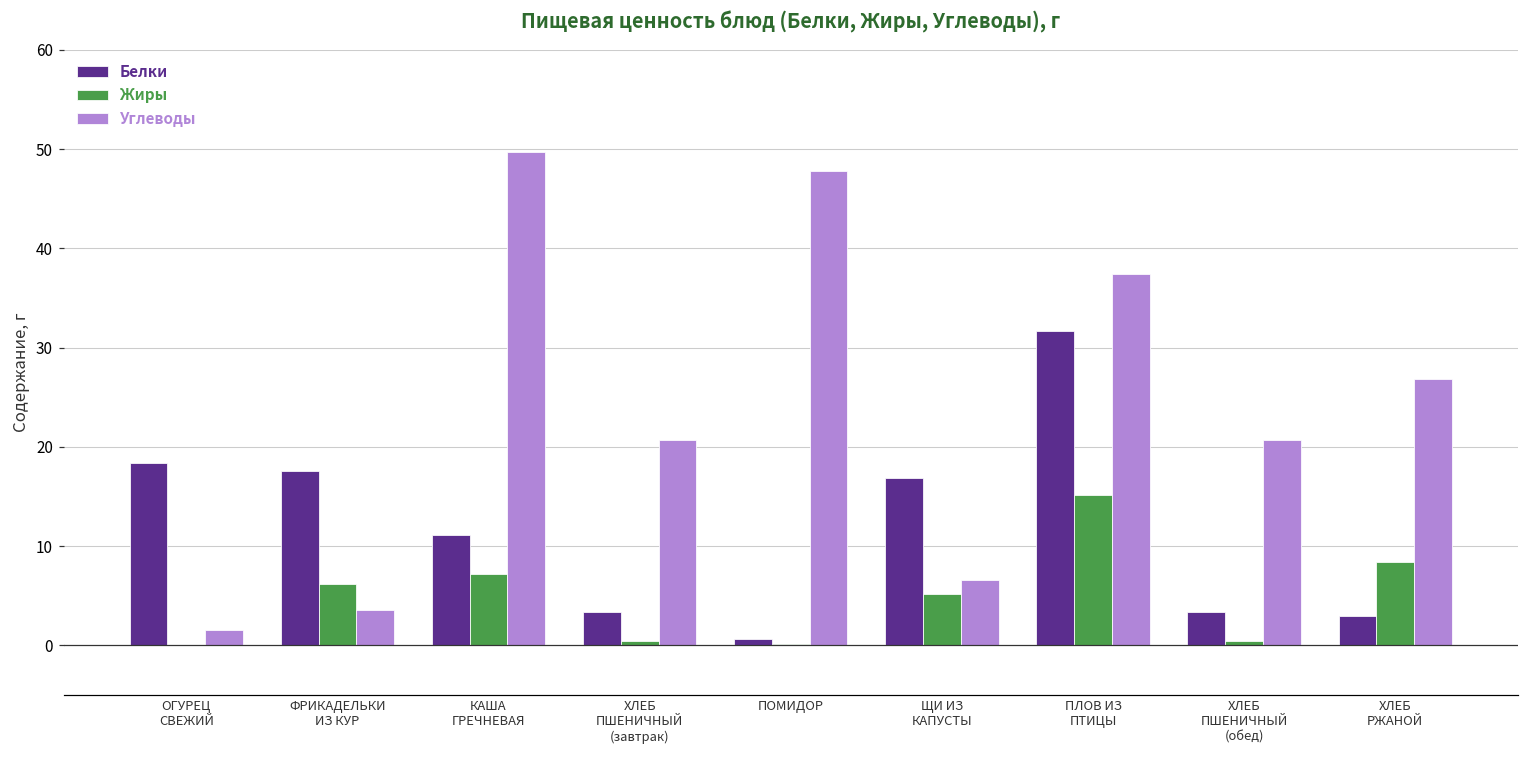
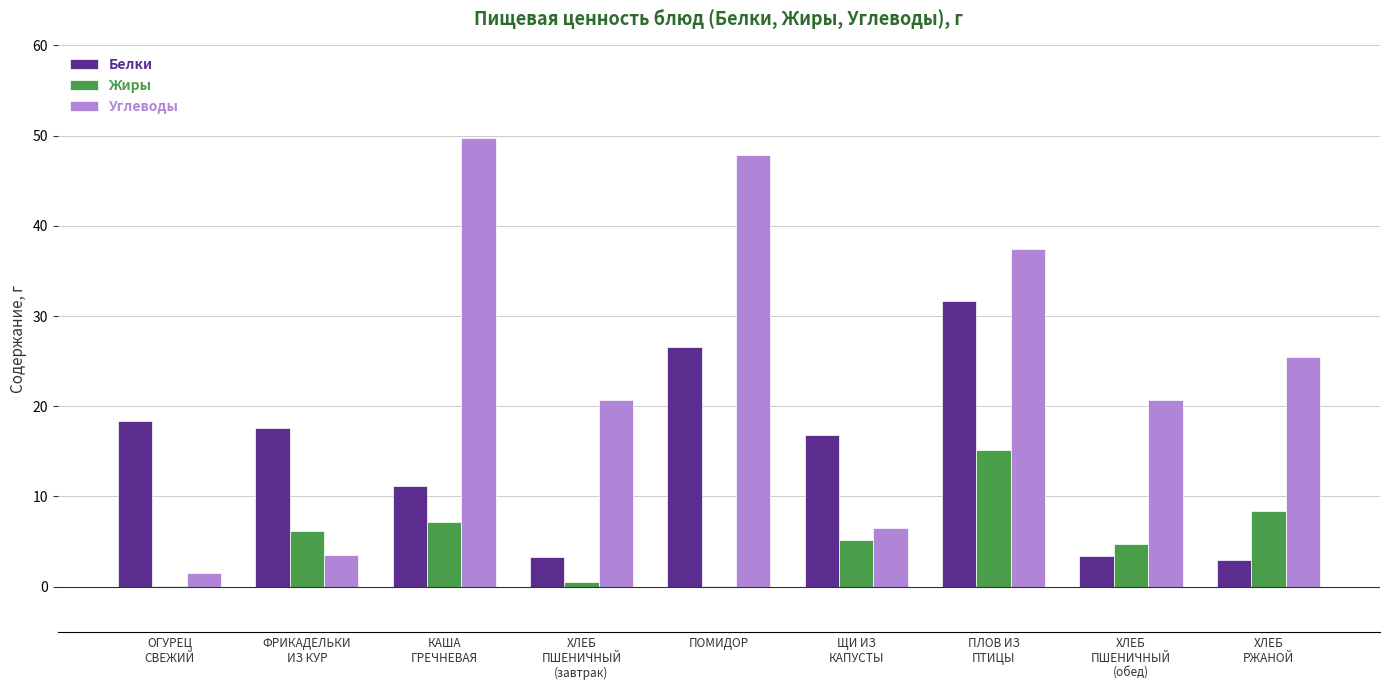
  {
    "Белки": {
      "ОГУРЕЦ СВЕЖИЙ": 18,
      "ФРИКАДЕЛЬКИ ИЗ КУР": 18,
      "КАША ГРЕЧНЕВАЯ": 11,
      "ХЛЕБ ПШЕНИЧНЫЙ (завтрак)": 3,
-     "ПОМИДОР": 1,
+     "ПОМИДОР": 27,
      "ЩИ ИЗ КАПУСТЫ": 17,
      "ПЛОВ ИЗ ПТИЦЫ": 32,
      "ХЛЕБ ПШЕНИЧНЫЙ (обед)": 3,
      "ХЛЕБ РЖАНОЙ": 3
    },
    "Жиры": {
      "ФРИКАДЕЛЬКИ ИЗ КУР": 6,
      "КАША ГРЕЧНЕВАЯ": 7,
      "ХЛЕБ ПШЕНИЧНЫЙ (завтрак)": 0,
      "ЩИ ИЗ КАПУСТЫ": 5,
      "ПЛОВ ИЗ ПТИЦЫ": 15,
-     "ХЛЕБ ПШЕНИЧНЫЙ (обед)": 0,
+     "ХЛЕБ ПШЕНИЧНЫЙ (обед)": 5,
      "ХЛЕБ РЖАНОЙ": 8
    },
    "Углеводы": {
      "ОГУРЕЦ СВЕЖИЙ": 2,
      "ФРИКАДЕЛЬКИ ИЗ КУР": 4,
      "КАША ГРЕЧНЕВАЯ": 50,
      "ХЛЕБ ПШЕНИЧНЫЙ (завтрак)": 21,
      "ПОМИДОР": 48,
      "ЩИ ИЗ КАПУСТЫ": 7,
      "ПЛОВ ИЗ ПТИЦЫ": 37,
      "ХЛЕБ ПШЕНИЧНЫЙ (обед)": 21,
-     "ХЛЕБ РЖАНОЙ": 27
+     "ХЛЕБ РЖАНОЙ": 25
    }
  }
